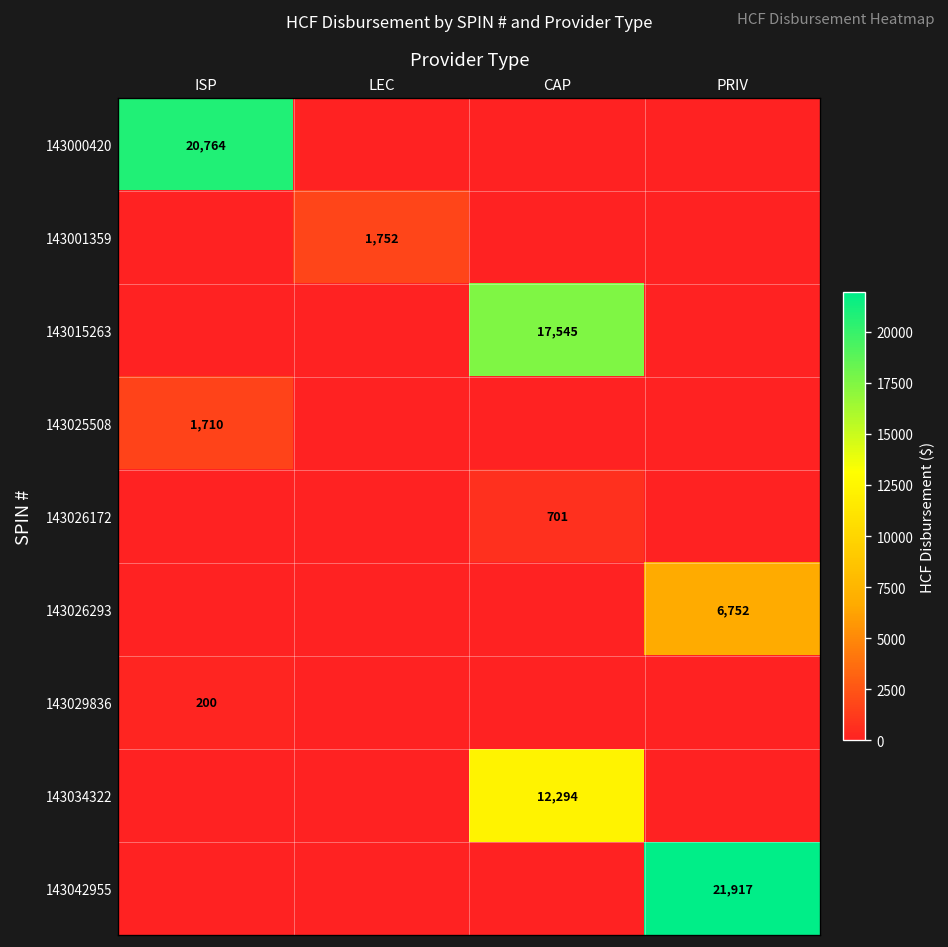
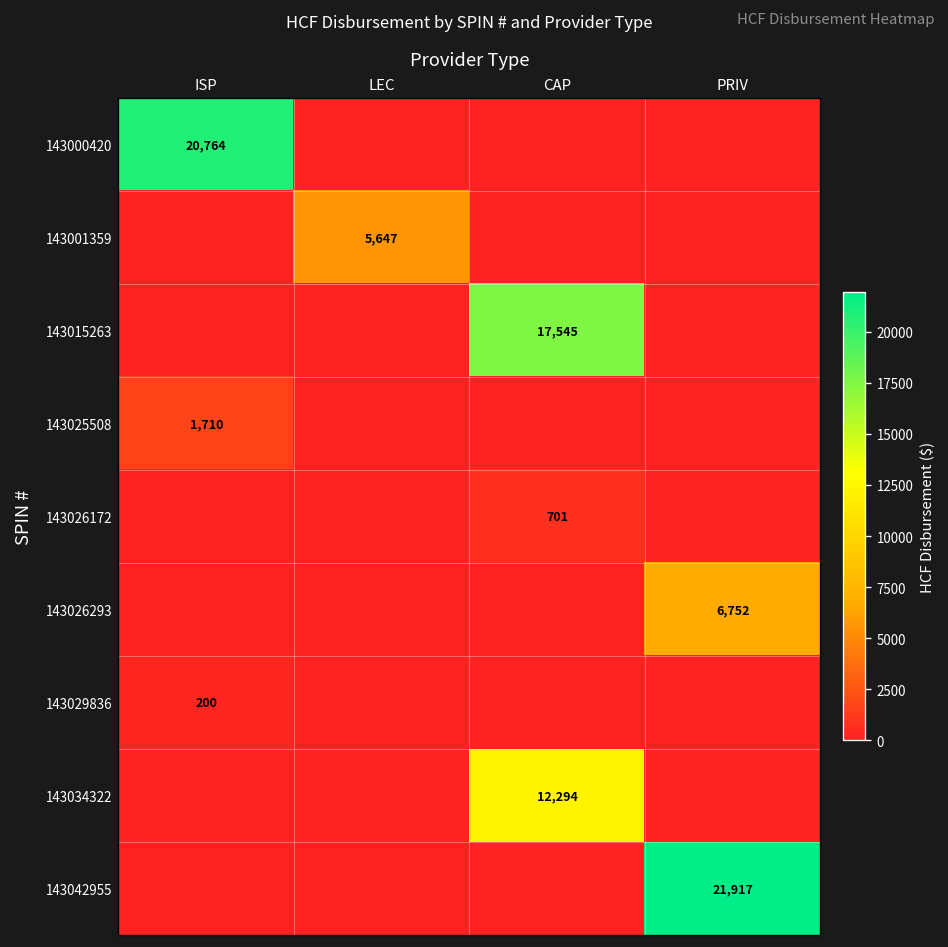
  {
    "143000420": {
      "ISP": "20,764"
    },
    "143001359": {
-     "LEC": "1,752"
+     "LEC": "5,647"
    },
    "143015263": {
      "CAP": "17,545"
    },
    "143025508": {
      "ISP": "1,710"
    },
    "143026172": {
      "CAP": "701"
    },
    "143026293": {
      "PRIV": "6,752"
    },
    "143029836": {
      "ISP": "200"
    },
    "143034322": {
      "CAP": "12,294"
    },
    "143042955": {
      "PRIV": "21,917"
    }
  }
